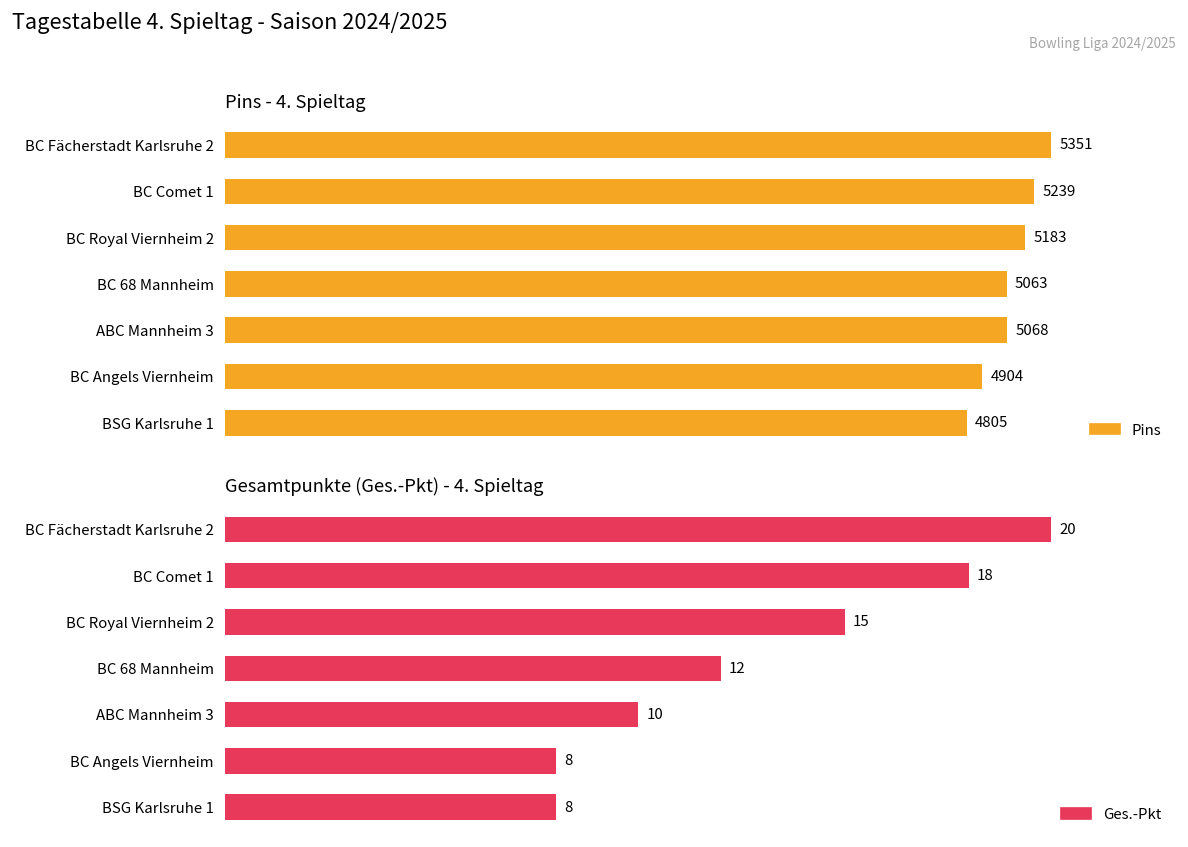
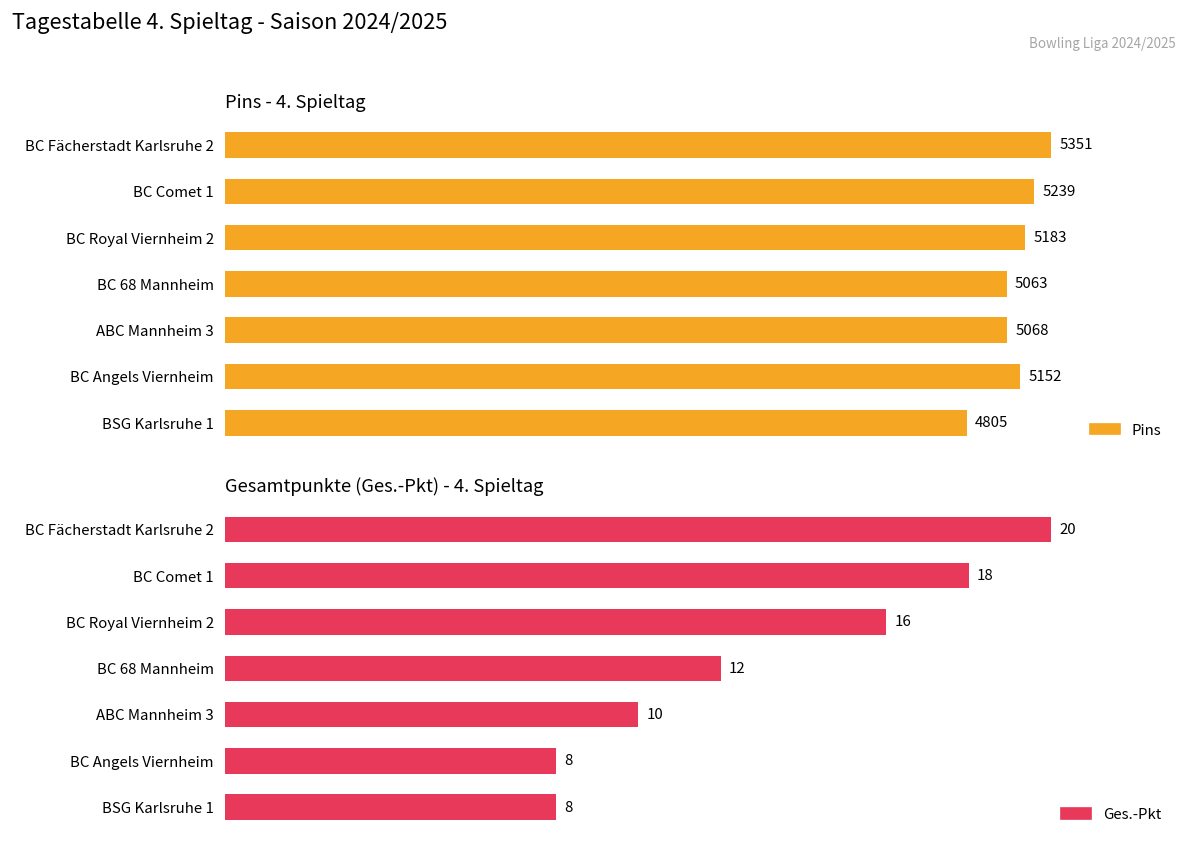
  {
    "Pins - 4. Spieltag": {
      "BC Fächerstadt Karlsruhe 2": 5351,
      "BC Comet 1": 5239,
      "BC Royal Viernheim 2": 5183,
      "BC 68 Mannheim": 5063,
      "ABC Mannheim 3": 5068,
-     "BC Angels Viernheim": 4904,
+     "BC Angels Viernheim": 5152,
      "BSG Karlsruhe 1": 4805
    },
    "Gesamtpunkte (Ges.-Pkt) - 4. Spieltag": {
      "BC Fächerstadt Karlsruhe 2": 20,
      "BC Comet 1": 18,
-     "BC Royal Viernheim 2": 15,
+     "BC Royal Viernheim 2": 16,
      "BC 68 Mannheim": 12,
      "ABC Mannheim 3": 10,
      "BC Angels Viernheim": 8,
      "BSG Karlsruhe 1": 8
    }
  }
